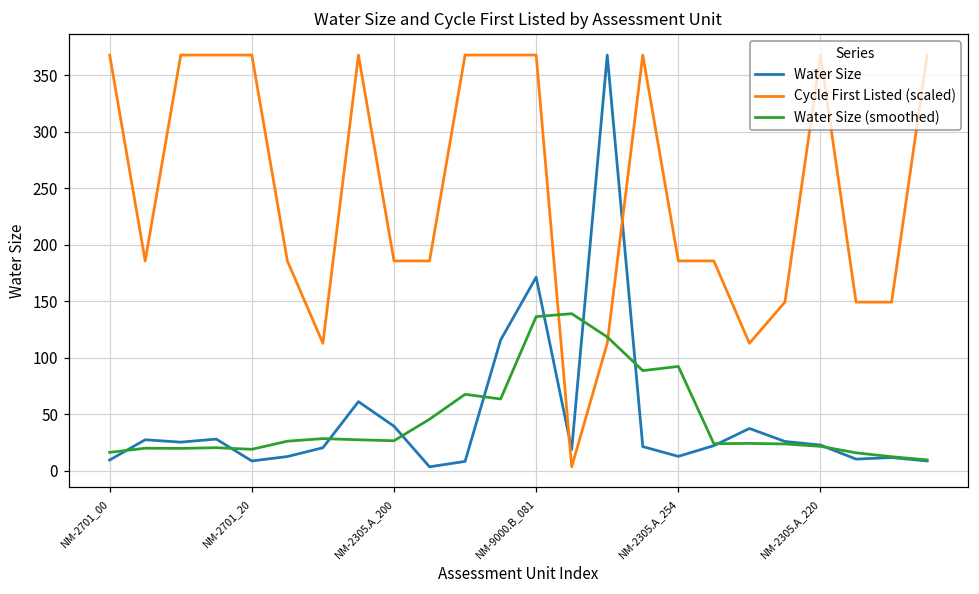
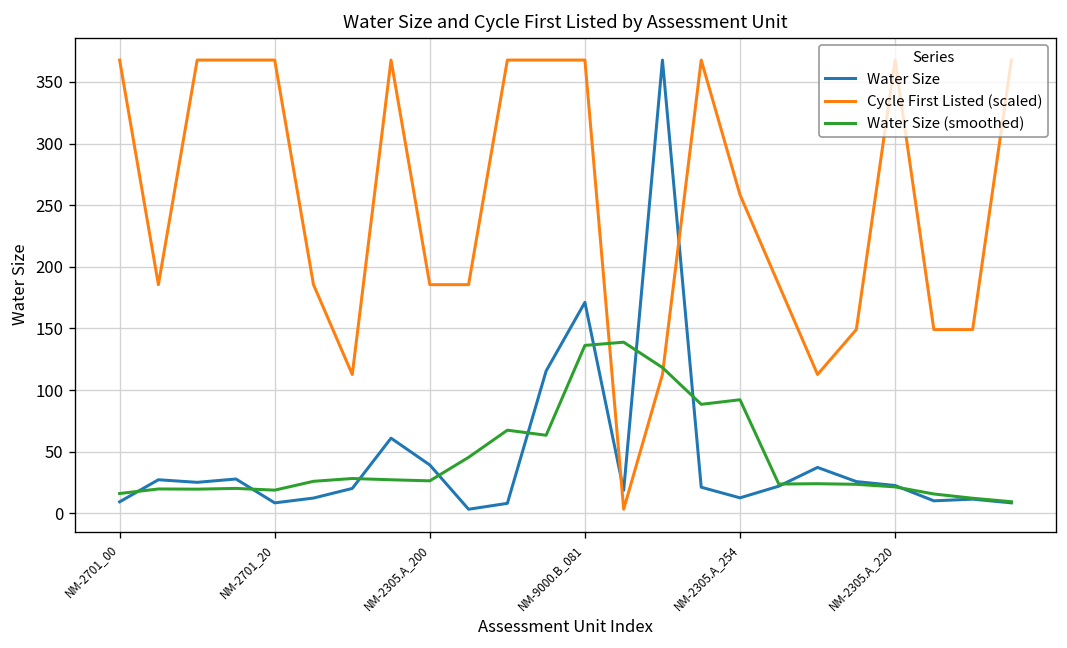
  {
    "Water Size": {
      "NM-2701_00": 9,
      "NM-2701_20": 9,
      "NM-2305.A_200": 39,
      "NM-9000.B_081": 171,
      "NM-2305.A_254": 13
    },
    "Cycle First Listed (scaled)": {
      "NM-2701_00": 368,
      "NM-2701_20": 368,
      "NM-2305.A_200": 186,
      "NM-9000.B_081": 368,
-     "NM-2305.A_254": 186
+     "NM-2305.A_254": 258
    },
    "Water Size (smoothed)": {
      "NM-2701_00": 16,
      "NM-2701_20": 19,
      "NM-2305.A_200": 26,
      "NM-9000.B_081": 136,
      "NM-2305.A_254": 92
    }
  }
